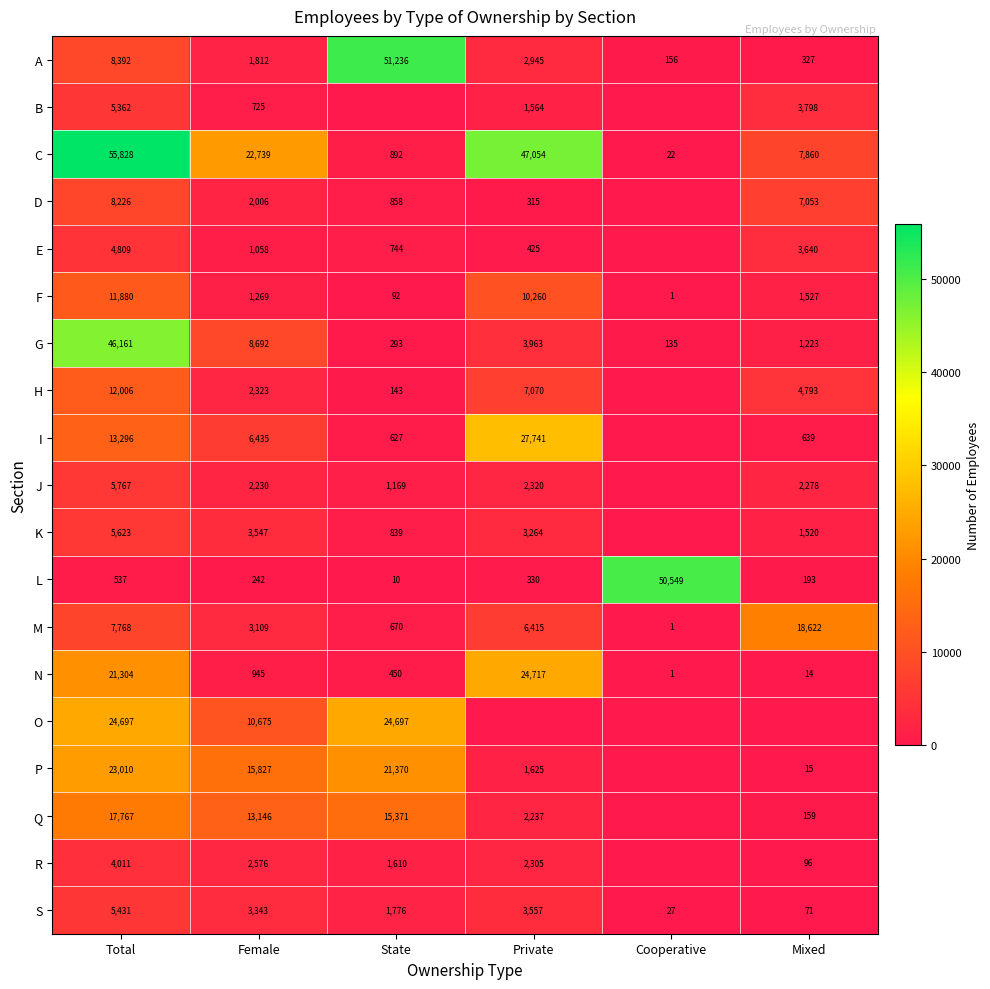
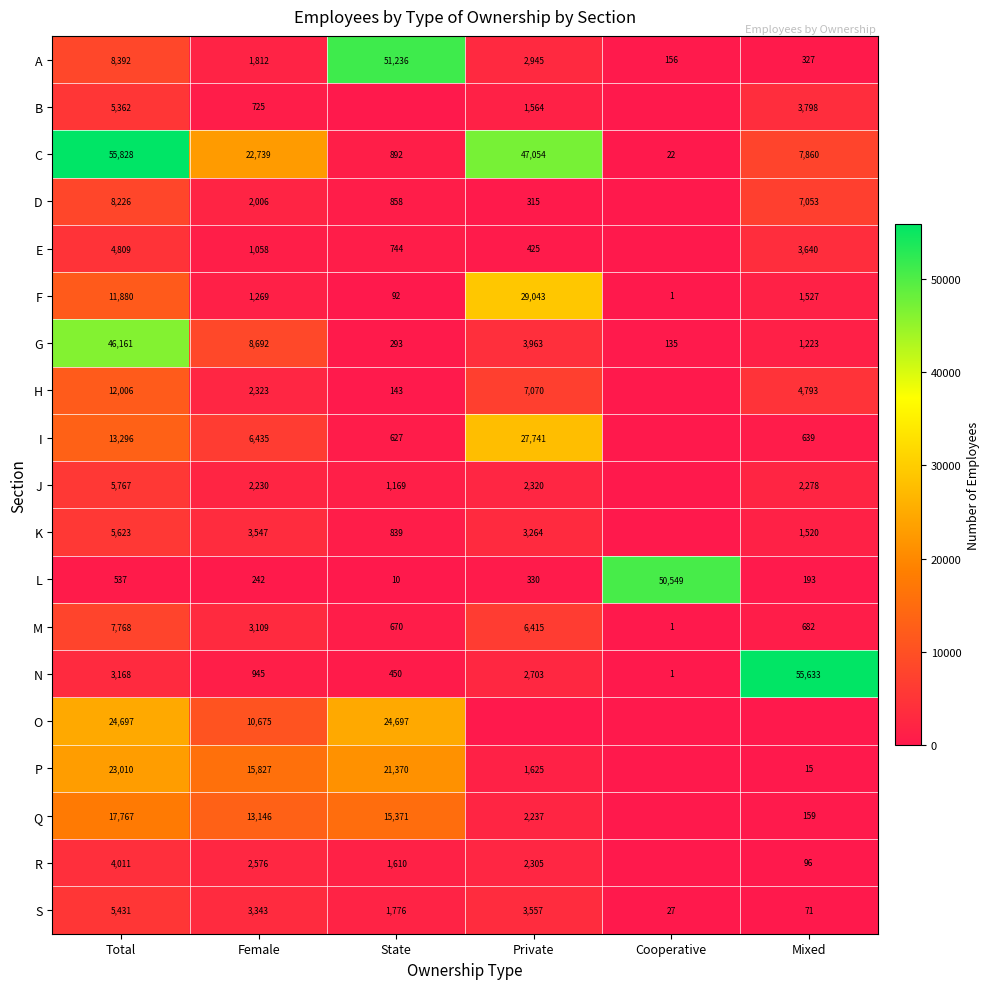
  {
    "A": {
      "Total": "8,392",
      "Female": "1,812",
      "State": "51,236",
      "Private": "2,945",
      "Cooperative": "156",
      "Mixed": "327"
    },
    "B": {
      "Total": "5,362",
      "Female": "725",
      "Private": "1,564",
      "Mixed": "3,798"
    },
    "C": {
      "Total": "55,828",
      "Female": "22,739",
      "State": "892",
      "Private": "47,054",
      "Cooperative": "22",
      "Mixed": "7,860"
    },
    "D": {
      "Total": "8,226",
      "Female": "2,006",
      "State": "858",
      "Private": "315",
      "Mixed": "7,053"
    },
    "E": {
      "Total": "4,809",
      "Female": "1,058",
      "State": "744",
      "Private": "425",
      "Mixed": "3,640"
    },
    "F": {
      "Total": "11,880",
      "Female": "1,269",
      "State": "92",
-     "Private": "10,260",
+     "Private": "29,043",
      "Cooperative": "1",
      "Mixed": "1,527"
    },
    "G": {
      "Total": "46,161",
      "Female": "8,692",
      "State": "293",
      "Private": "3,963",
      "Cooperative": "135",
      "Mixed": "1,223"
    },
    "H": {
      "Total": "12,006",
      "Female": "2,323",
      "State": "143",
      "Private": "7,070",
      "Mixed": "4,793"
    },
    "I": {
      "Total": "13,296",
      "Female": "6,435",
      "State": "627",
      "Private": "27,741",
      "Mixed": "639"
    },
    "J": {
      "Total": "5,767",
      "Female": "2,230",
      "State": "1,169",
      "Private": "2,320",
      "Mixed": "2,278"
    },
    "K": {
      "Total": "5,623",
      "Female": "3,547",
      "State": "839",
      "Private": "3,264",
      "Mixed": "1,520"
    },
    "L": {
      "Total": "537",
      "Female": "242",
      "State": "10",
      "Private": "330",
      "Cooperative": "50,549",
      "Mixed": "193"
    },
    "M": {
      "Total": "7,768",
      "Female": "3,109",
      "State": "670",
      "Private": "6,415",
      "Cooperative": "1",
-     "Mixed": "18,622"
+     "Mixed": "682"
    },
    "N": {
-     "Total": "21,304",
+     "Total": "3,168",
      "Female": "945",
      "State": "450",
-     "Private": "24,717",
+     "Private": "2,703",
      "Cooperative": "1",
-     "Mixed": "14"
+     "Mixed": "55,633"
    },
    "O": {
      "Total": "24,697",
      "Female": "10,675",
      "State": "24,697"
    },
    "P": {
      "Total": "23,010",
      "Female": "15,827",
      "State": "21,370",
      "Private": "1,625",
      "Mixed": "15"
    },
    "Q": {
      "Total": "17,767",
      "Female": "13,146",
      "State": "15,371",
      "Private": "2,237",
      "Mixed": "159"
    },
    "R": {
      "Total": "4,011",
      "Female": "2,576",
      "State": "1,610",
      "Private": "2,305",
      "Mixed": "96"
    },
    "S": {
      "Total": "5,431",
      "Female": "3,343",
      "State": "1,776",
      "Private": "3,557",
      "Cooperative": "27",
      "Mixed": "71"
    }
  }
